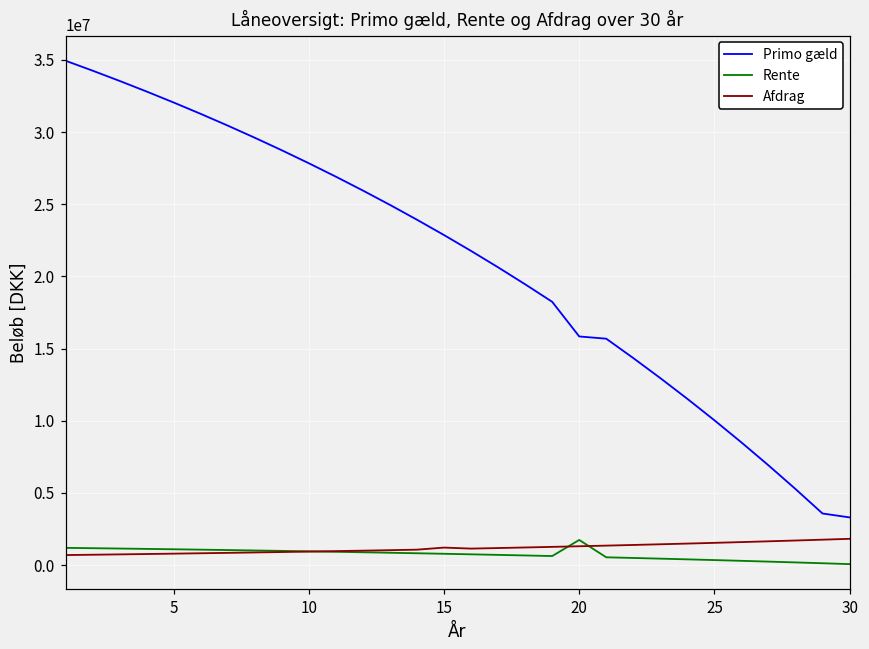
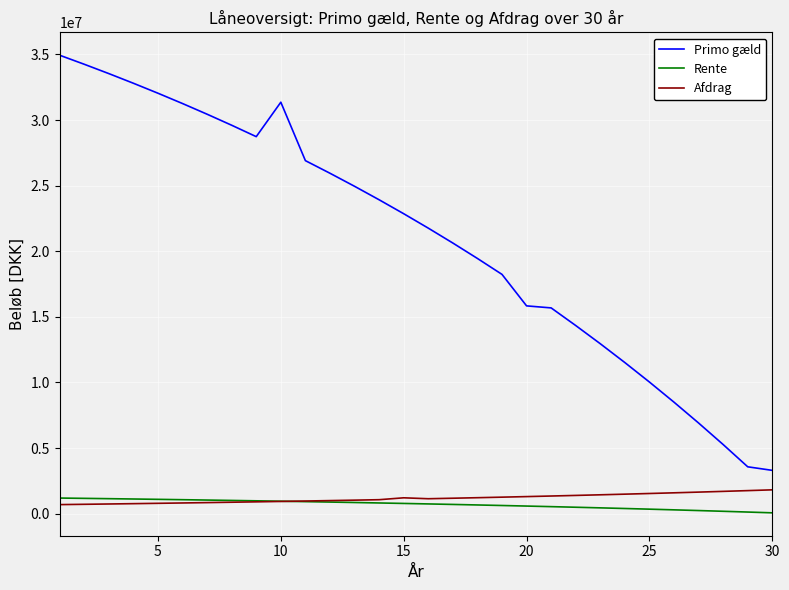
  {
    "Primo gæld": {
      "5": 32000000,
-     "10": 27800000,
+     "10": 31400000,
      "15": 22900000,
      "20": 15800000,
      "25": 10000000,
      "30": 3300000
    },
    "Rente": {
      "5": 1100000,
      "15": 800000,
-     "20": 1700000,
+     "20": 600000,
      "25": 300000,
      "30": 100000
    },
    "Afdrag": {
      "5": 800000,
      "15": 1200000,
      "20": 1300000,
      "25": 1500000,
      "30": 1800000
    }
  }
